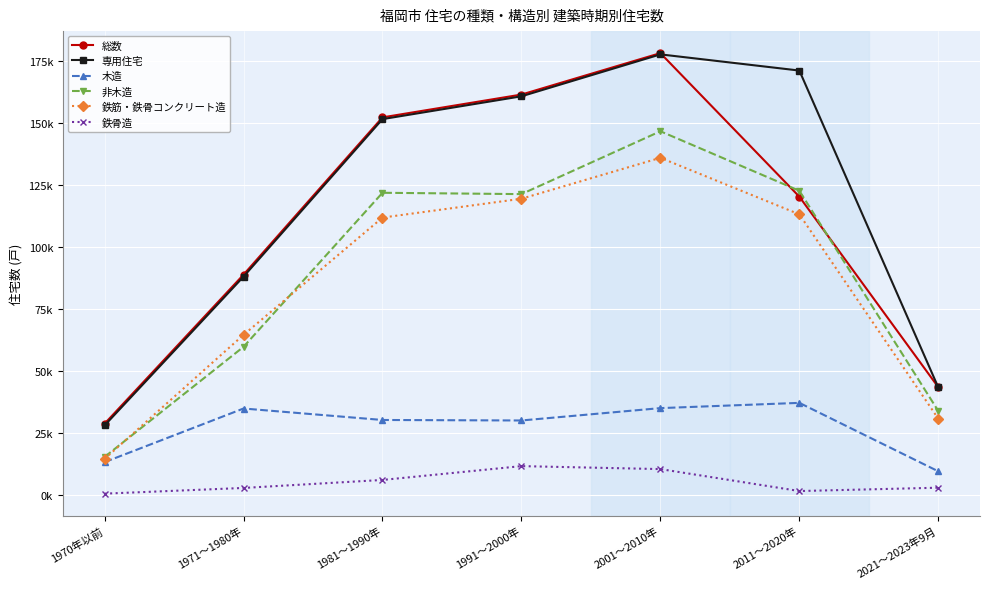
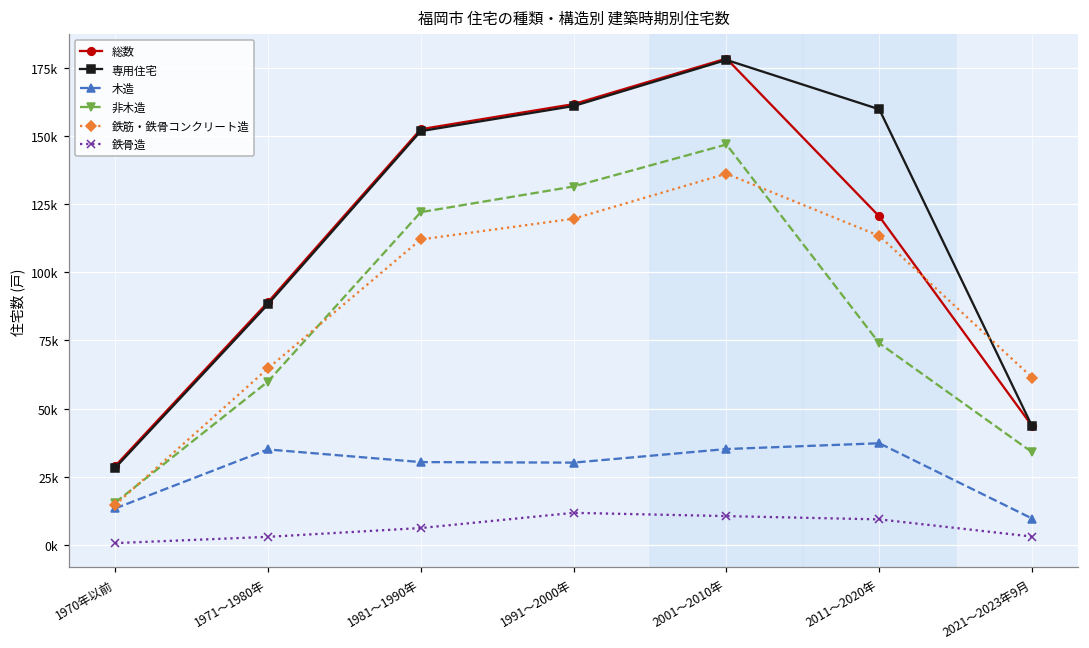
  {
    "総数": {
      "2011～2020年": 120000
    },
    "専用住宅": {
-     "2011～2020年": 171000
+     "2011～2020年": 160000
    },
    "木造": {
      "1970年以前": 13000,
      "1971～1980年": 35000,
      "1981～1990年": 30000,
      "1991～2000年": 30000,
      "2001～2010年": 35000,
      "2011～2020年": 37000,
      "2021～2023年9月": 10000
    },
    "非木造": {
      "1971～1980年": 60000,
      "1981～1990年": 122000,
-     "1991～2000年": 121000,
+     "1991～2000年": 131000,
      "2001～2010年": 147000,
-     "2011～2020年": 123000,
+     "2011～2020年": 74000,
      "2021～2023年9月": 34000
    },
    "鉄筋・鉄骨コンクリート造": {
      "1971～1980年": 65000,
      "1981～1990年": 112000,
      "1991～2000年": 120000,
      "2001～2010年": 136000,
      "2011～2020年": 113000,
-     "2021～2023年9月": 31000
+     "2021～2023年9月": 61000
    },
    "鉄骨造": {
      "1970年以前": 1000,
      "1971～1980年": 3000,
      "1981～1990年": 6000,
      "1991～2000年": 12000,
      "2001～2010年": 11000,
-     "2011～2020年": 2000,
+     "2011～2020年": 9000,
      "2021～2023年9月": 3000
    }
  }
